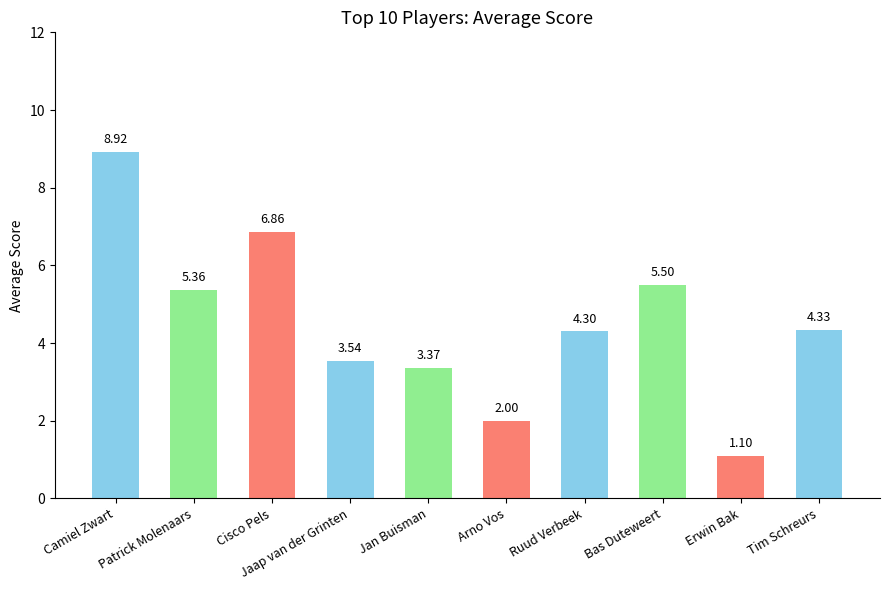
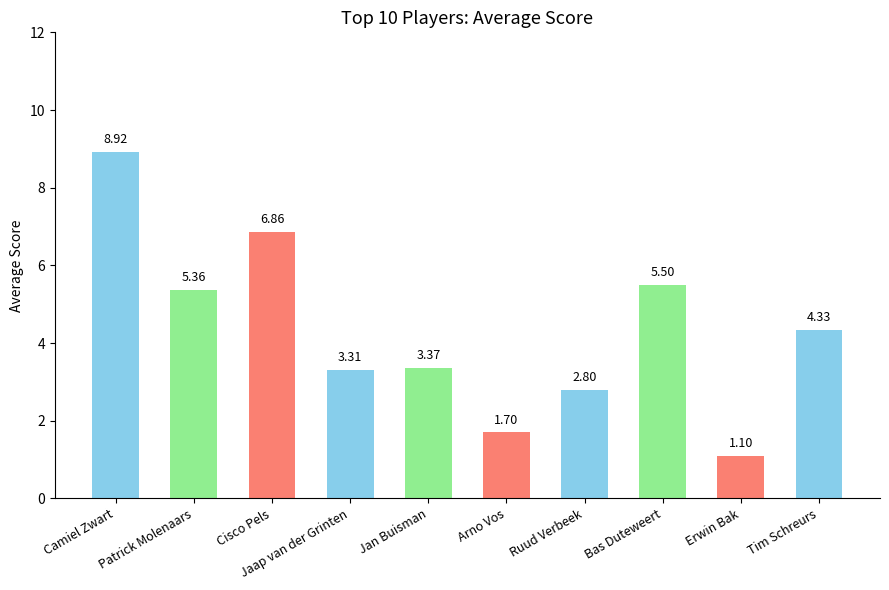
  {
    "Camiel Zwart": 8.92,
    "Patrick Molenaars": 5.36,
    "Cisco Pels": 6.86,
-   "Jaap van der Grinten": 3.54,
+   "Jaap van der Grinten": 3.31,
    "Jan Buisman": 3.37,
-   "Arno Vos": 2.00,
-   "Ruud Verbeek": 4.30,
+   "Arno Vos": 1.70,
+   "Ruud Verbeek": 2.80,
    "Bas Duteweert": 5.50,
    "Erwin Bak": 1.10,
    "Tim Schreurs": 4.33
  }
